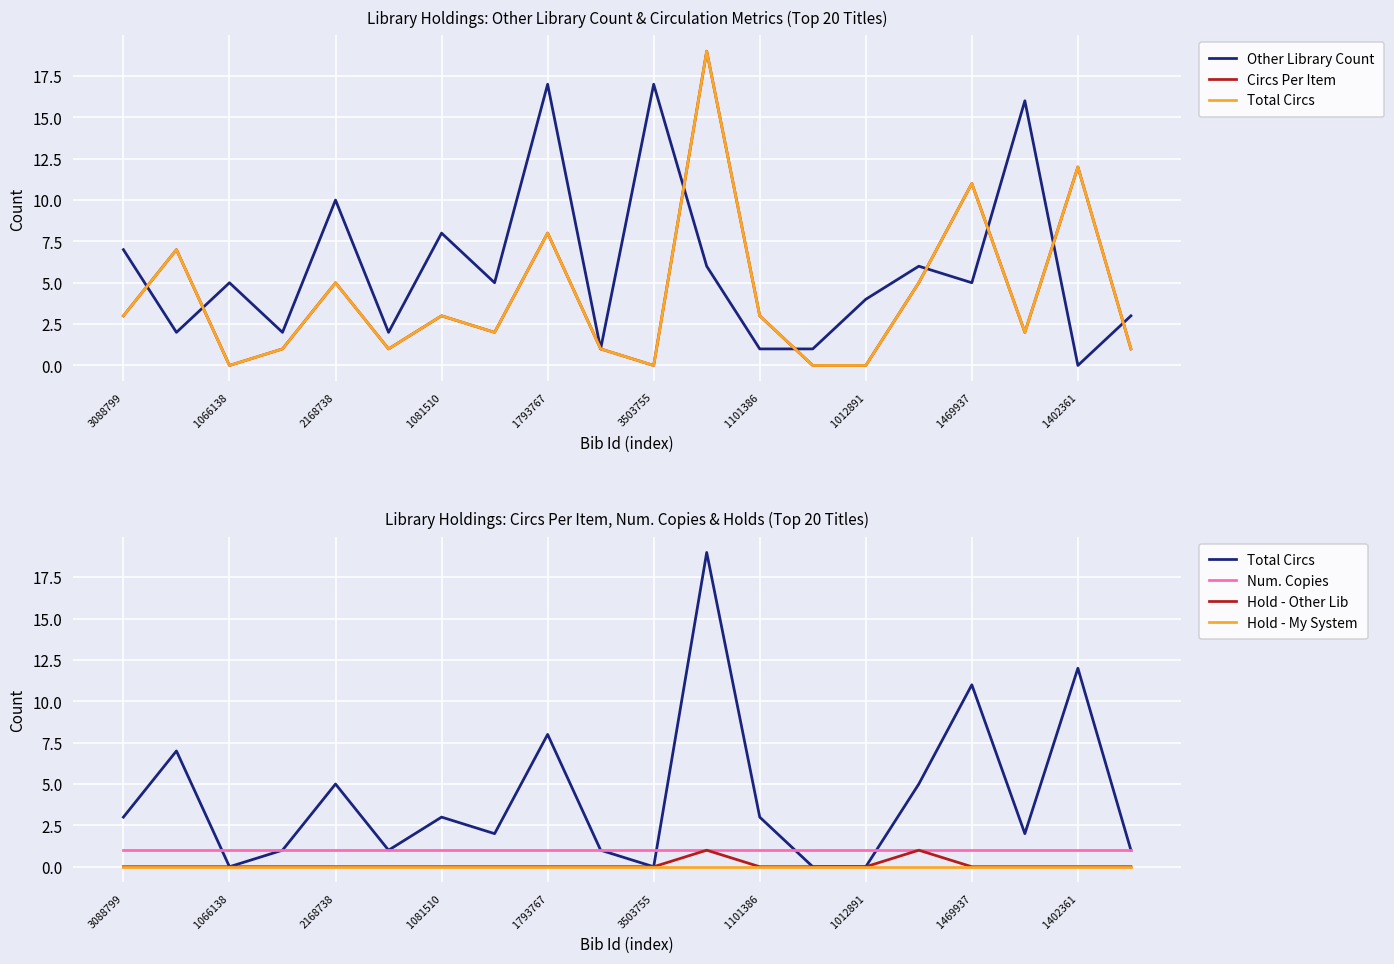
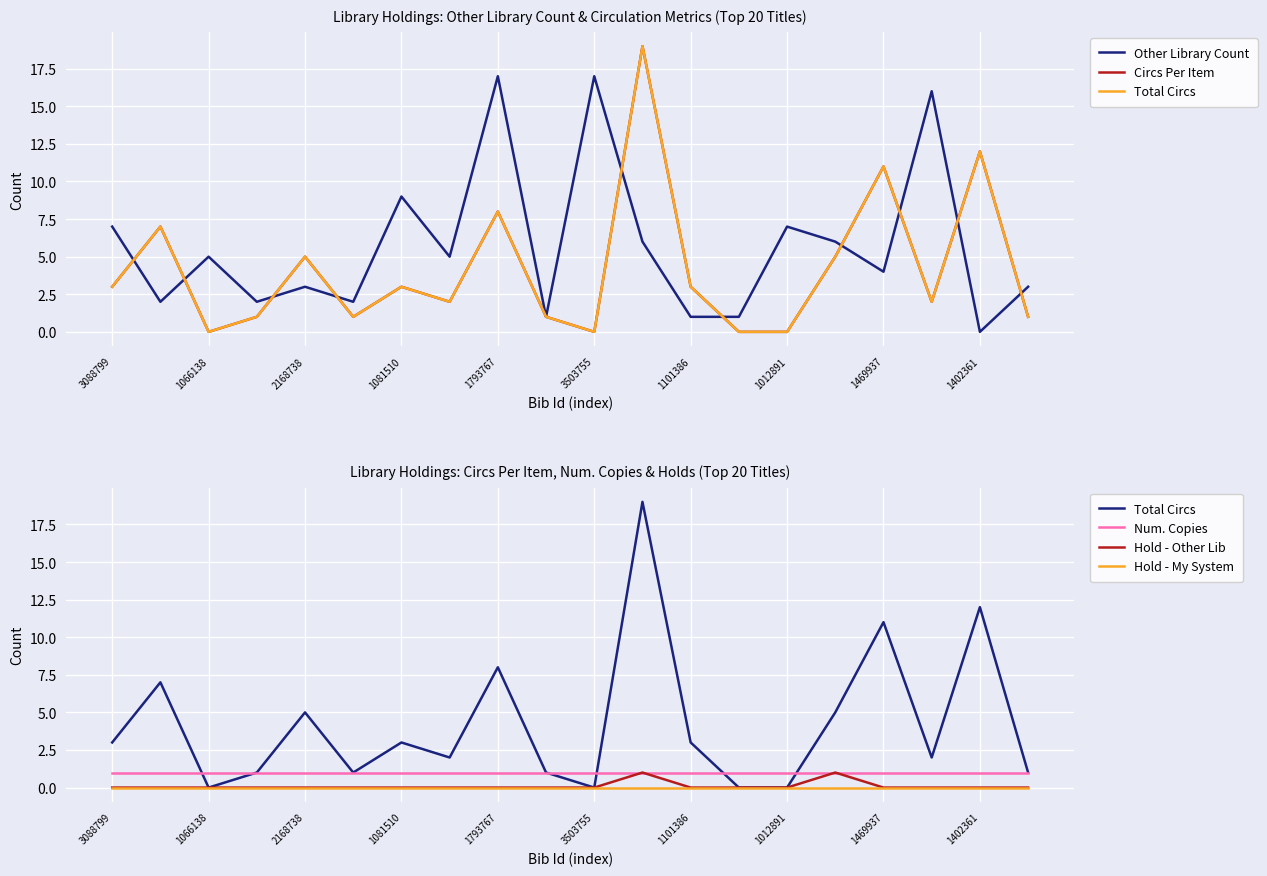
  {
    "Library Holdings: Other Library Count & Circulation Metrics (Top 20 Titles)": {
      "Other Library Count": {
        "3088799": 7,
        "1066138": 5,
-       "2168738": 10,
-       "1081510": 8,
+       "2168738": 3,
+       "1081510": 9,
        "1793767": 17,
        "3503755": 17,
        "1101386": 1,
-       "1012891": 4,
-       "1469937": 5,
+       "1012891": 7,
+       "1469937": 4,
        "1402361": 0
      }
    },
    "Library Holdings: Circs Per Item, Num. Copies & Holds (Top 20 Titles)": {
      "Total Circs": {
        "3088799": 3.0,
        "2168738": 5.0,
        "1081510": 3.0,
        "1793767": 8.0,
        "1101386": 3.0,
        "1469937": 11.0,
        "1402361": 12.0
      },
      "Num. Copies": {
        "3088799": 1.0,
        "1066138": 1.0,
        "2168738": 1.0,
        "1081510": 1.0,
        "1793767": 1.0,
        "3503755": 1.0,
        "1101386": 1.0,
        "1012891": 1.0,
        "1469937": 1.0,
        "1402361": 1.0
      }
    }
  }
